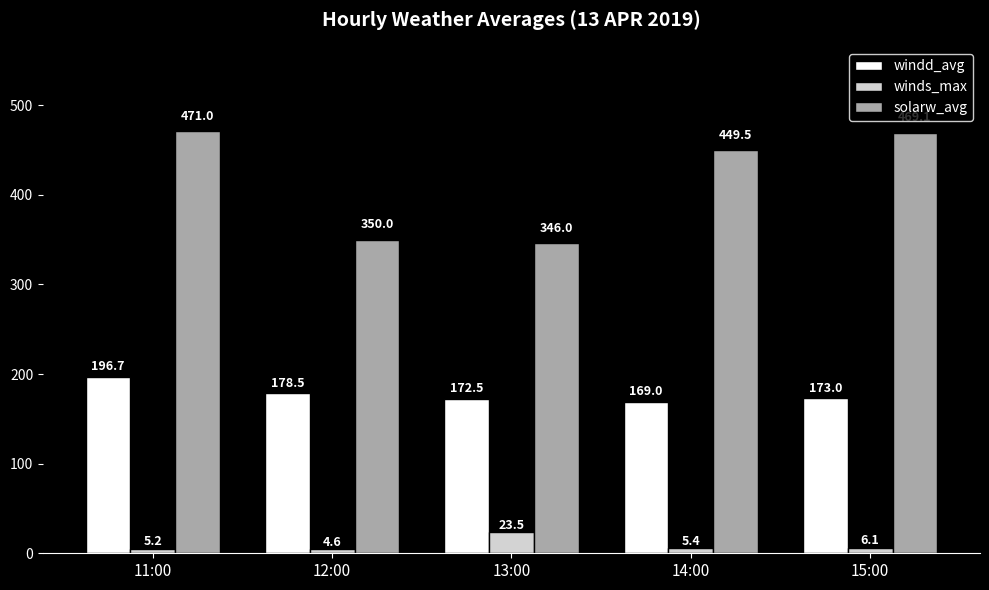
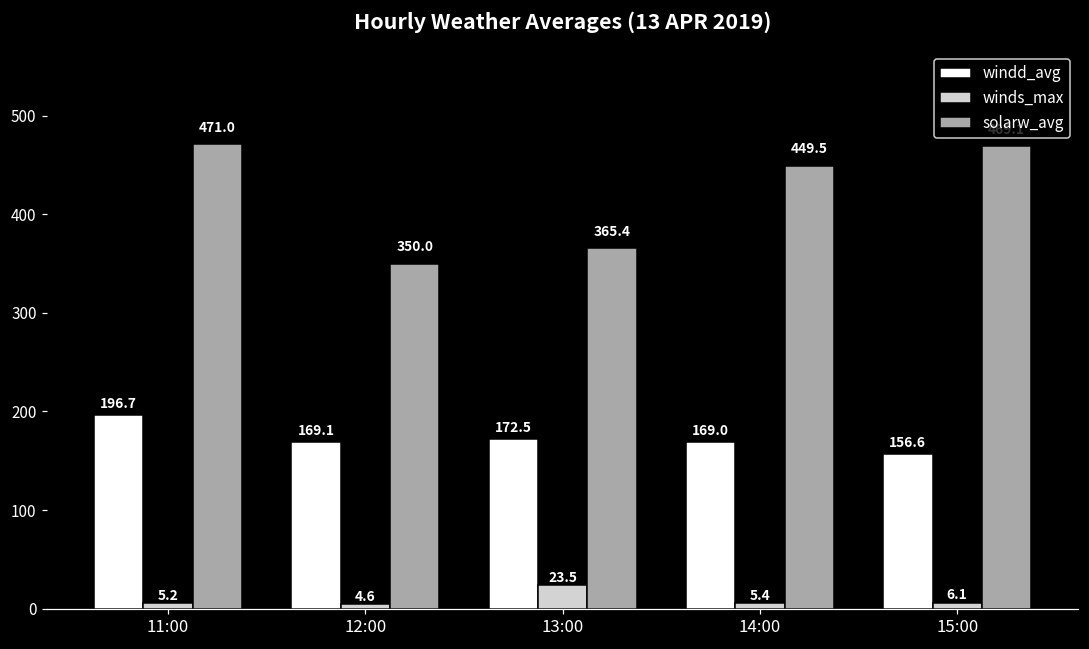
  {
    "windd_avg": {
      "11:00": 196.7,
-     "12:00": 178.5,
+     "12:00": 169.1,
      "13:00": 172.5,
      "14:00": 169.0,
-     "15:00": 173.0
+     "15:00": 156.6
    },
    "winds_max": {
      "11:00": 5.2,
      "12:00": 4.6,
      "13:00": 23.5,
      "14:00": 5.4,
      "15:00": 6.1
    },
    "solarw_avg": {
      "11:00": 471.0,
      "12:00": 350.0,
-     "13:00": 346.0,
+     "13:00": 365.4,
      "14:00": 449.5
    }
  }
